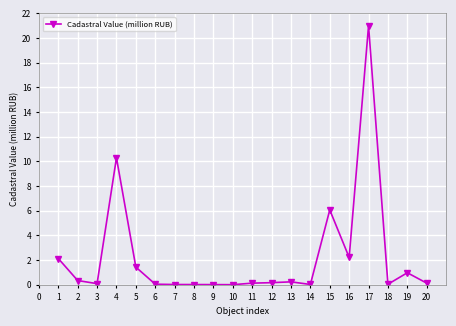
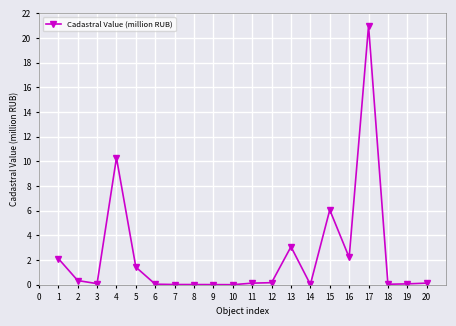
  {
    "1": 2.1,
    "2": 0.3,
    "3": 0.1,
    "4": 10.3,
    "5": 1.4,
    "6": 0.0,
    "7": 0.0,
    "8": 0.0,
    "9": 0.0,
    "10": 0.0,
    "11": 0.1,
    "12": 0.2,
-   "13": 0.2,
+   "13": 3.1,
    "14": 0.0,
    "15": 6.1,
    "16": 2.2,
    "17": 21.0,
    "18": 0.0,
-   "19": 1.0,
+   "19": 0.1,
    "20": 0.1
  }
